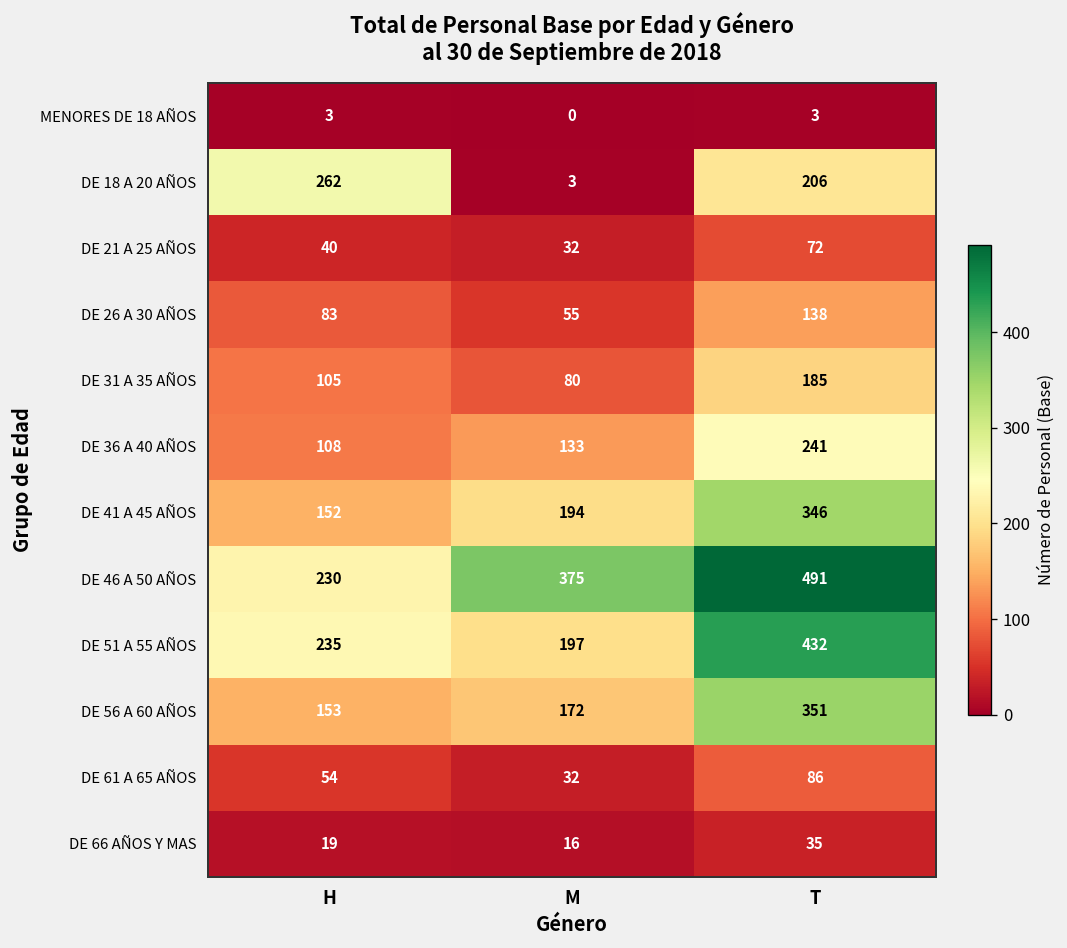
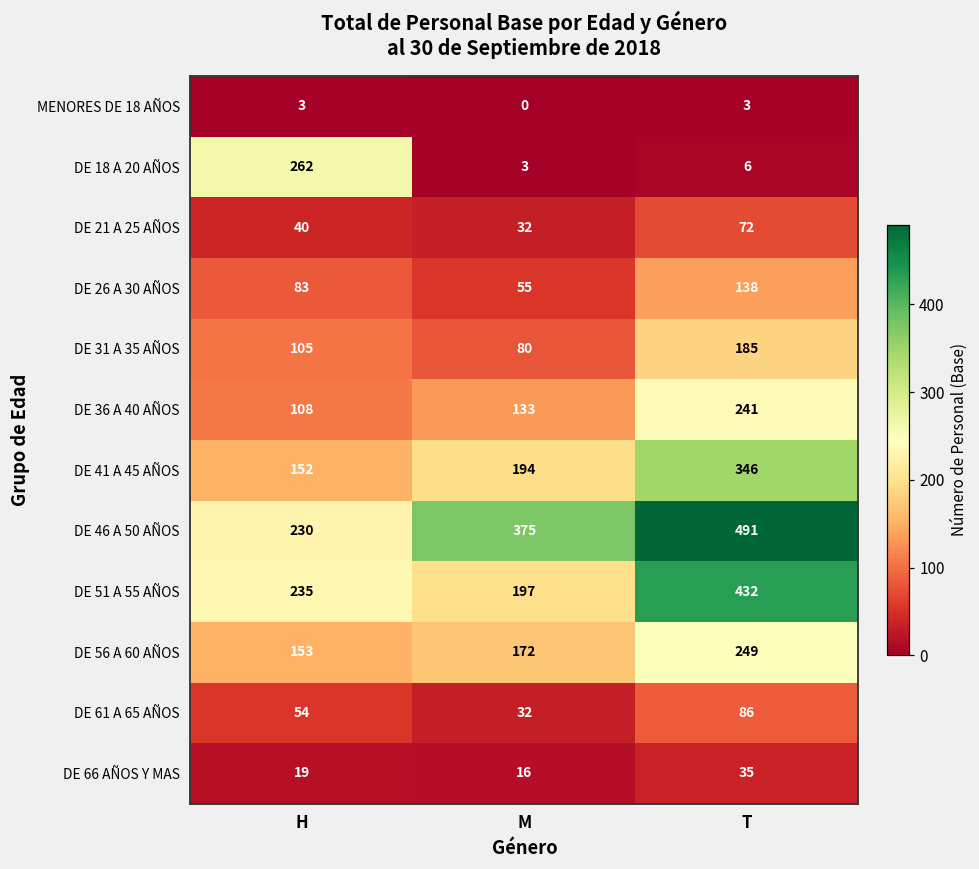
  {
    "MENORES DE 18 AÑOS": {
      "H": 3,
      "M": 0,
      "T": 3
    },
    "DE 18 A 20 AÑOS": {
      "H": 262,
      "M": 3,
-     "T": 206
+     "T": 6
    },
    "DE 21 A 25 AÑOS": {
      "H": 40,
      "M": 32,
      "T": 72
    },
    "DE 26 A 30 AÑOS": {
      "H": 83,
      "M": 55,
      "T": 138
    },
    "DE 31 A 35 AÑOS": {
      "H": 105,
      "M": 80,
      "T": 185
    },
    "DE 36 A 40 AÑOS": {
      "H": 108,
      "M": 133,
      "T": 241
    },
    "DE 41 A 45 AÑOS": {
      "H": 152,
      "M": 194,
      "T": 346
    },
    "DE 46 A 50 AÑOS": {
      "H": 230,
      "M": 375,
      "T": 491
    },
    "DE 51 A 55 AÑOS": {
      "H": 235,
      "M": 197,
      "T": 432
    },
    "DE 56 A 60 AÑOS": {
      "H": 153,
      "M": 172,
-     "T": 351
+     "T": 249
    },
    "DE 61 A 65 AÑOS": {
      "H": 54,
      "M": 32,
      "T": 86
    },
    "DE 66 AÑOS Y MAS": {
      "H": 19,
      "M": 16,
      "T": 35
    }
  }
